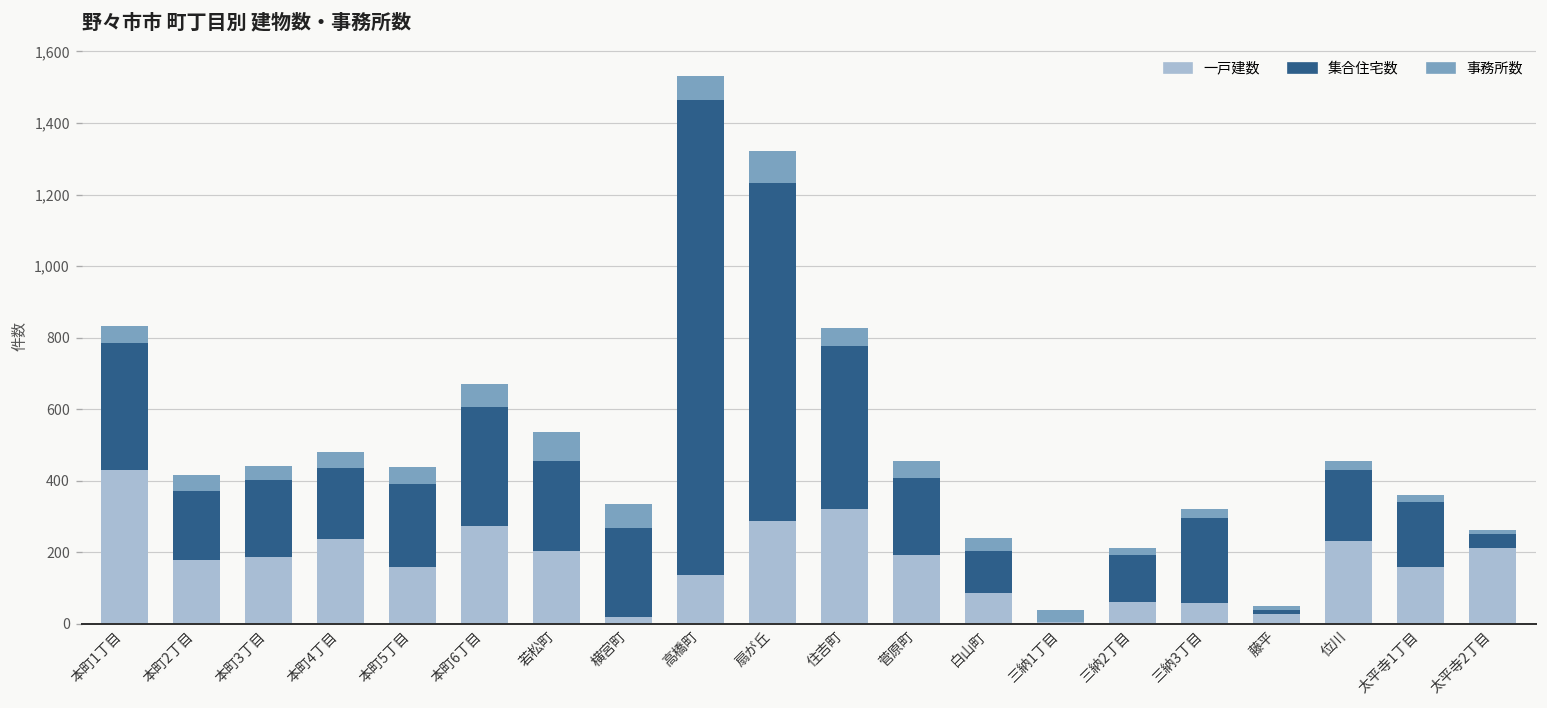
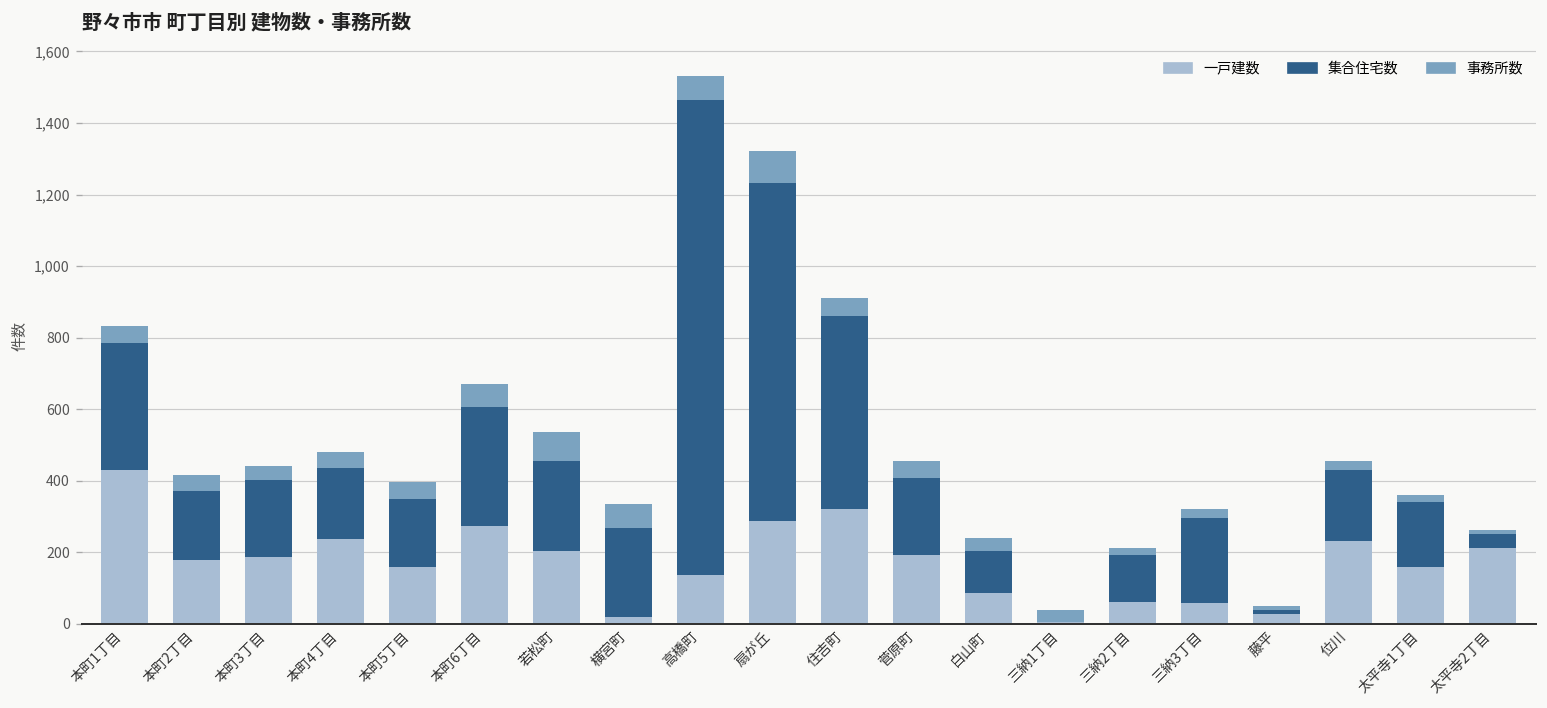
  {
    "集合住宅数": {
      "本町1丁目": "350",
      "本町2丁目": "190",
      "本町3丁目": "220",
      "本町4丁目": "200",
-     "本町5丁目": "230",
+     "本町5丁目": "190",
      "本町6丁目": "330",
      "若松町": "250",
      "横宮町": "250",
      "高橋町": "1,330",
      "扇が丘": "950",
-     "住吉町": "460",
+     "住吉町": "540",
      "菅原町": "220",
      "白山町": "120",
      "三納1丁目": "0",
      "三納2丁目": "130",
      "三納3丁目": "240",
      "藤平": "10",
      "位川": "200",
      "太平寺1丁目": "180",
      "太平寺2丁目": "40"
    }
  }
